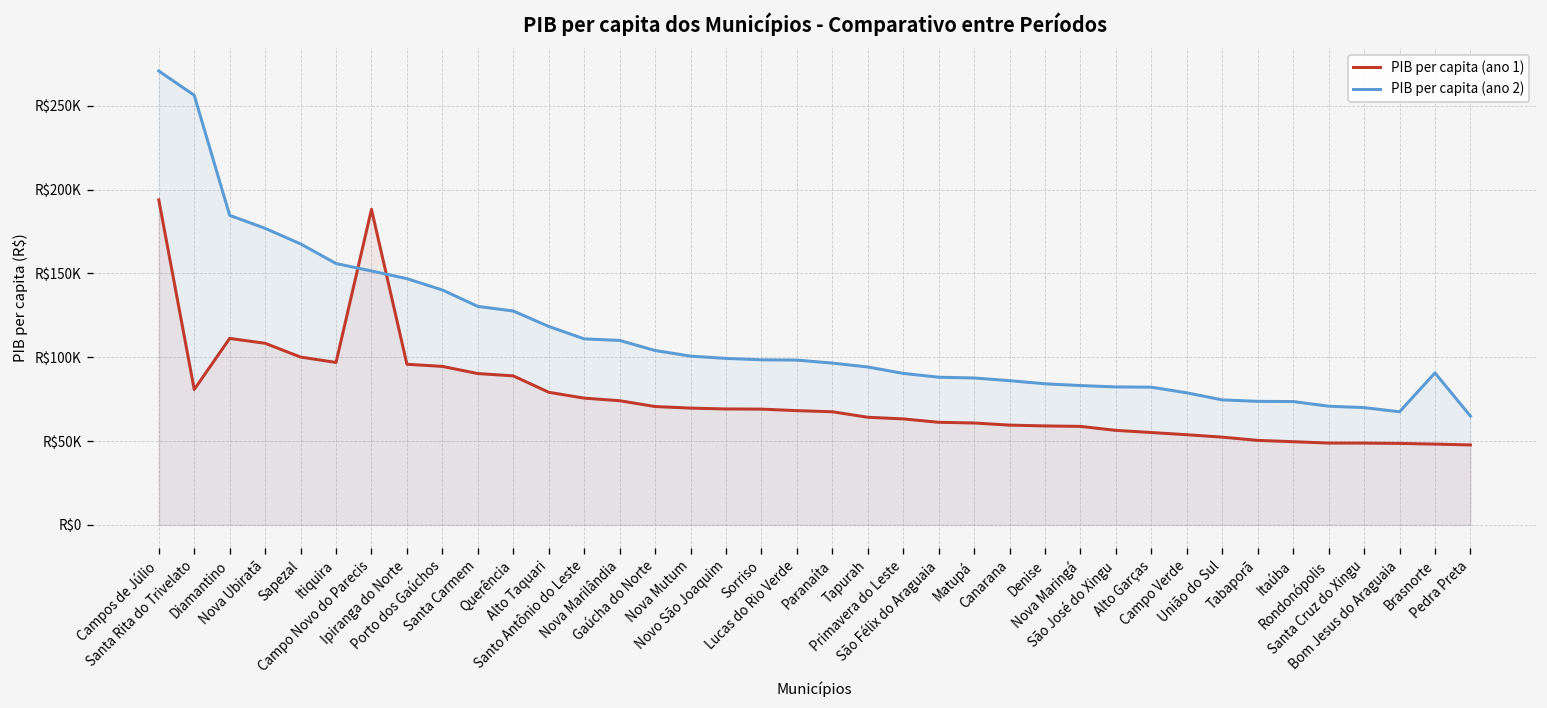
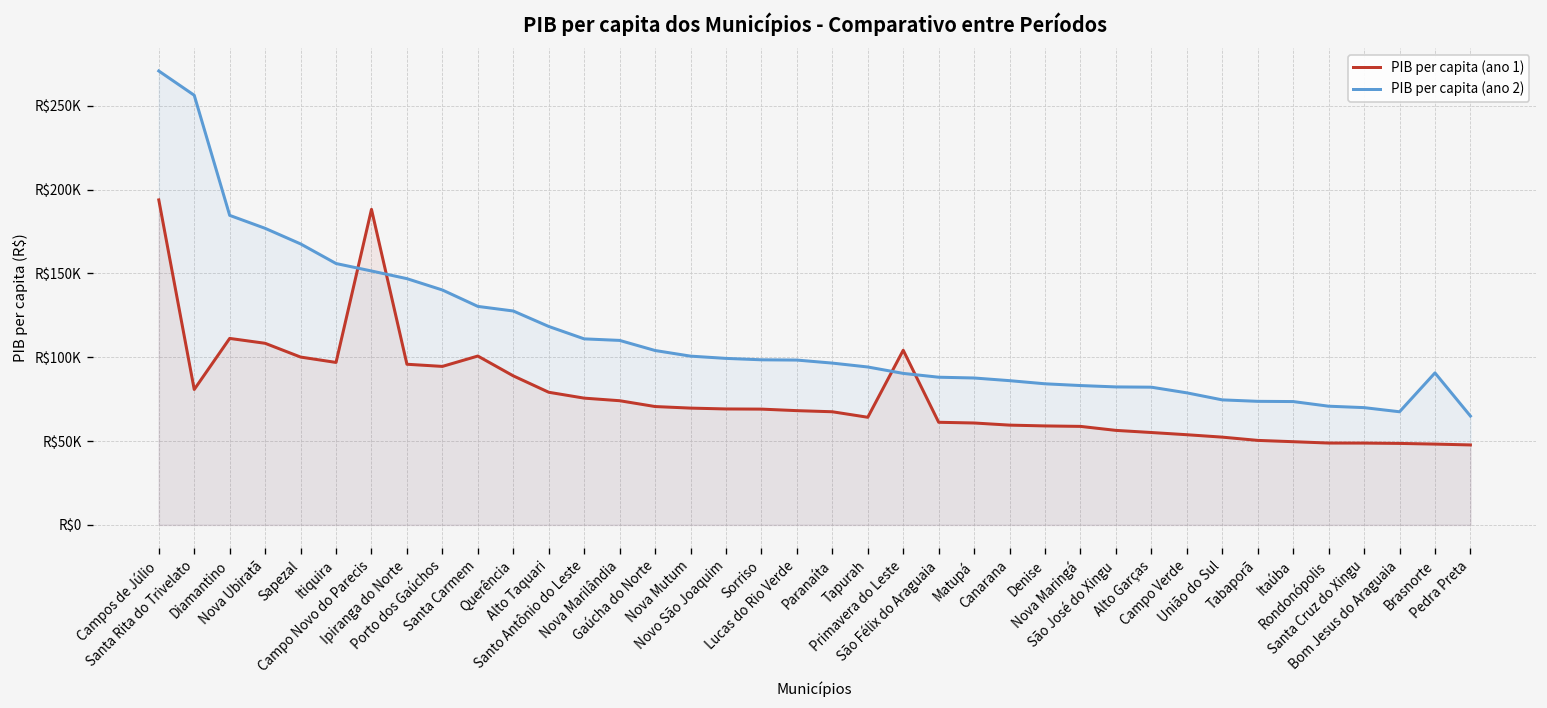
  {
    "PIB per capita (ano 1)": {
      "Campos de Júlio": "R$194000",
      "Santa Rita do Trivelato": "R$81000",
      "Diamantino": "R$111000",
      "Nova Ubiratã": "R$108000",
      "Sapezal": "R$100000",
      "Itiquira": "R$97000",
      "Campo Novo do Parecis": "R$188000",
      "Ipiranga do Norte": "R$96000",
      "Porto dos Gaúchos": "R$95000",
-     "Santa Carmem": "R$90000",
+     "Santa Carmem": "R$101000",
      "Querência": "R$89000",
      "Alto Taquari": "R$79000",
      "Santo Antônio do Leste": "R$76000",
      "Nova Marilândia": "R$74000",
      "Gaúcha do Norte": "R$71000",
      "Nova Mutum": "R$70000",
      "Novo São Joaquim": "R$69000",
      "Sorriso": "R$69000",
      "Lucas do Rio Verde": "R$68000",
      "Paranaíta": "R$67000",
      "Tapurah": "R$64000",
-     "Primavera do Leste": "R$63000",
+     "Primavera do Leste": "R$104000",
      "São Félix do Araguaia": "R$61000",
      "Matupá": "R$61000",
      "Canarana": "R$59000",
      "Denise": "R$59000",
      "Nova Maringá": "R$59000",
      "São José do Xingu": "R$56000",
      "Alto Garças": "R$55000",
      "Campo Verde": "R$54000",
      "União do Sul": "R$52000",
      "Tabaporã": "R$50000",
      "Itaúba": "R$50000",
      "Rondonópolis": "R$49000",
      "Santa Cruz do Xingu": "R$49000",
      "Bom Jesus do Araguaia": "R$49000",
      "Brasnorte": "R$48000",
      "Pedra Preta": "R$48000"
    },
    "PIB per capita (ano 2)": {
      "Campos de Júlio": "R$271000",
      "Santa Rita do Trivelato": "R$256000",
      "Diamantino": "R$185000",
      "Nova Ubiratã": "R$177000",
      "Sapezal": "R$168000",
      "Itiquira": "R$156000",
      "Campo Novo do Parecis": "R$151000",
      "Ipiranga do Norte": "R$147000",
      "Porto dos Gaúchos": "R$140000",
      "Santa Carmem": "R$130000",
      "Querência": "R$128000",
      "Alto Taquari": "R$118000",
      "Santo Antônio do Leste": "R$111000",
      "Nova Marilândia": "R$110000",
      "Gaúcha do Norte": "R$104000",
      "Nova Mutum": "R$101000",
      "Novo São Joaquim": "R$99000",
      "Sorriso": "R$98000",
      "Lucas do Rio Verde": "R$98000",
      "Paranaíta": "R$96000",
      "Tapurah": "R$94000",
      "Primavera do Leste": "R$90000",
      "São Félix do Araguaia": "R$88000",
      "Matupá": "R$88000",
      "Canarana": "R$86000",
      "Denise": "R$84000",
      "Nova Maringá": "R$83000",
      "São José do Xingu": "R$82000",
      "Alto Garças": "R$82000",
      "Campo Verde": "R$79000",
      "União do Sul": "R$75000",
      "Tabaporã": "R$74000",
      "Itaúba": "R$74000",
      "Rondonópolis": "R$71000",
      "Santa Cruz do Xingu": "R$70000",
      "Bom Jesus do Araguaia": "R$67000",
      "Brasnorte": "R$91000",
      "Pedra Preta": "R$65000"
    }
  }
